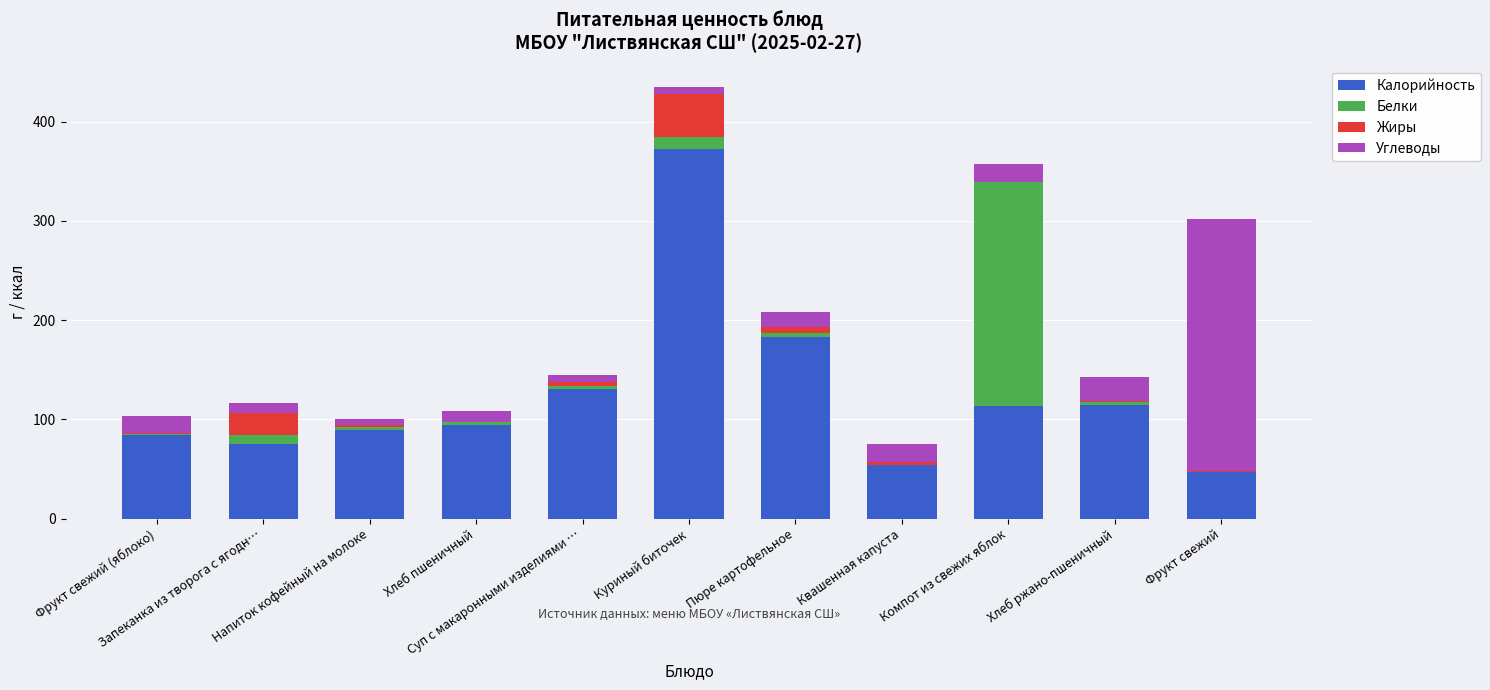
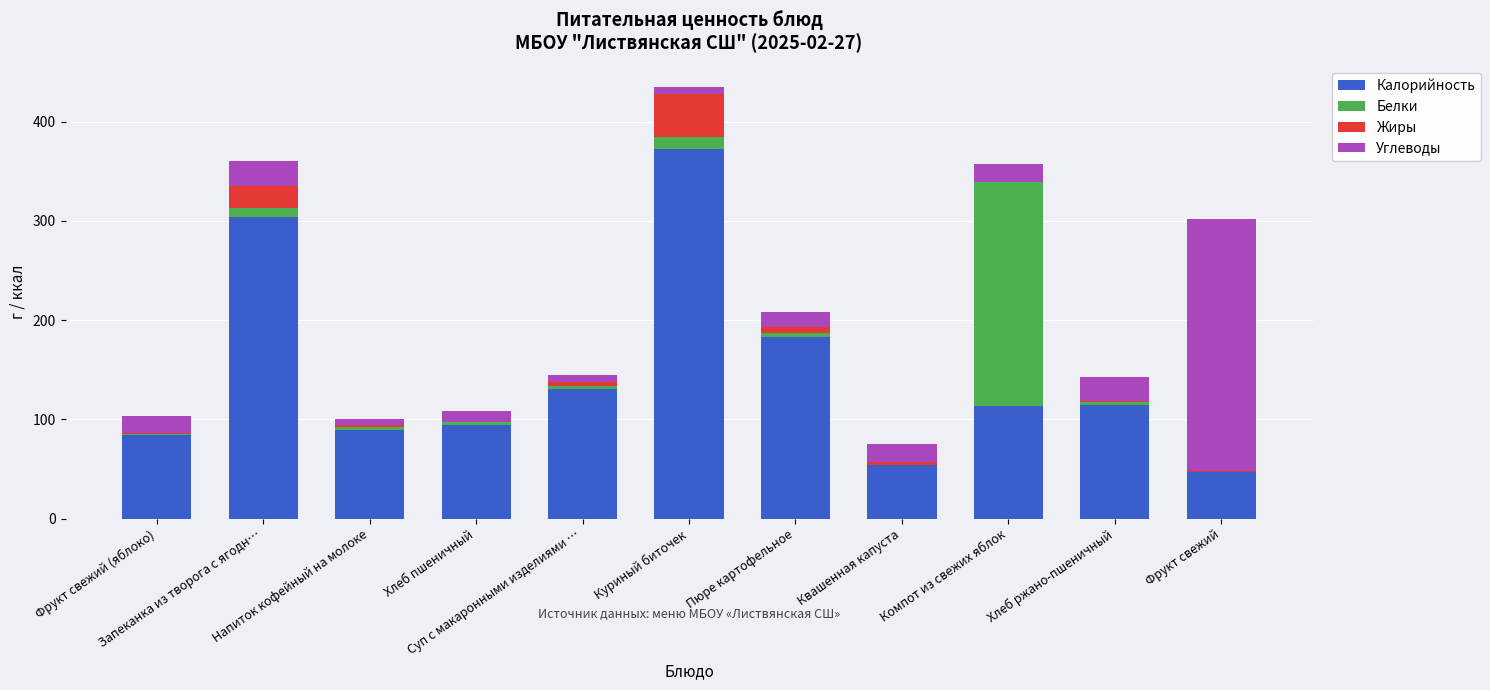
  {
    "Калорийность": {
      "Фрукт свежий (яблоко)": 80,
-     "Запеканка из творога с ягодн…": 80,
+     "Запеканка из творога с ягодн…": 300,
      "Напиток кофейный на молоке": 90,
      "Хлеб пшеничный": 90,
      "Суп с макаронными изделиями …": 130,
      "Куриный биточек": 370,
      "Пюре картофельное": 180,
      "Квашенная капуста": 50,
      "Компот из свежих яблок": 110,
      "Хлеб ржано-пшеничный": 110,
      "Фрукт свежий": 50
    },
    "Белки": {
      "Запеканка из творога с ягодн…": 10,
      "Напиток кофейный на молоке": 0,
      "Хлеб пшеничный": 0,
      "Суп с макаронными изделиями …": 0,
      "Куриный биточек": 10,
      "Пюре картофельное": 0,
      "Компот из свежих яблок": 230,
      "Хлеб ржано-пшеничный": 0
    },
    "Жиры": {
      "Запеканка из творога с ягодн…": 20,
      "Суп с макаронными изделиями …": 0,
      "Куриный биточек": 40,
      "Пюре картофельное": 10,
      "Квашенная капуста": 0
    },
    "Углеводы": {
      "Фрукт свежий (яблоко)": 20,
-     "Запеканка из творога с ягодн…": 10,
+     "Запеканка из творога с ягодн…": 20,
      "Напиток кофейный на молоке": 10,
      "Хлеб пшеничный": 10,
      "Суп с макаронными изделиями …": 10,
      "Куриный биточек": 10,
      "Пюре картофельное": 10,
      "Квашенная капуста": 20,
      "Компот из свежих яблок": 20,
      "Хлеб ржано-пшеничный": 20,
      "Фрукт свежий": 250
    }
  }
